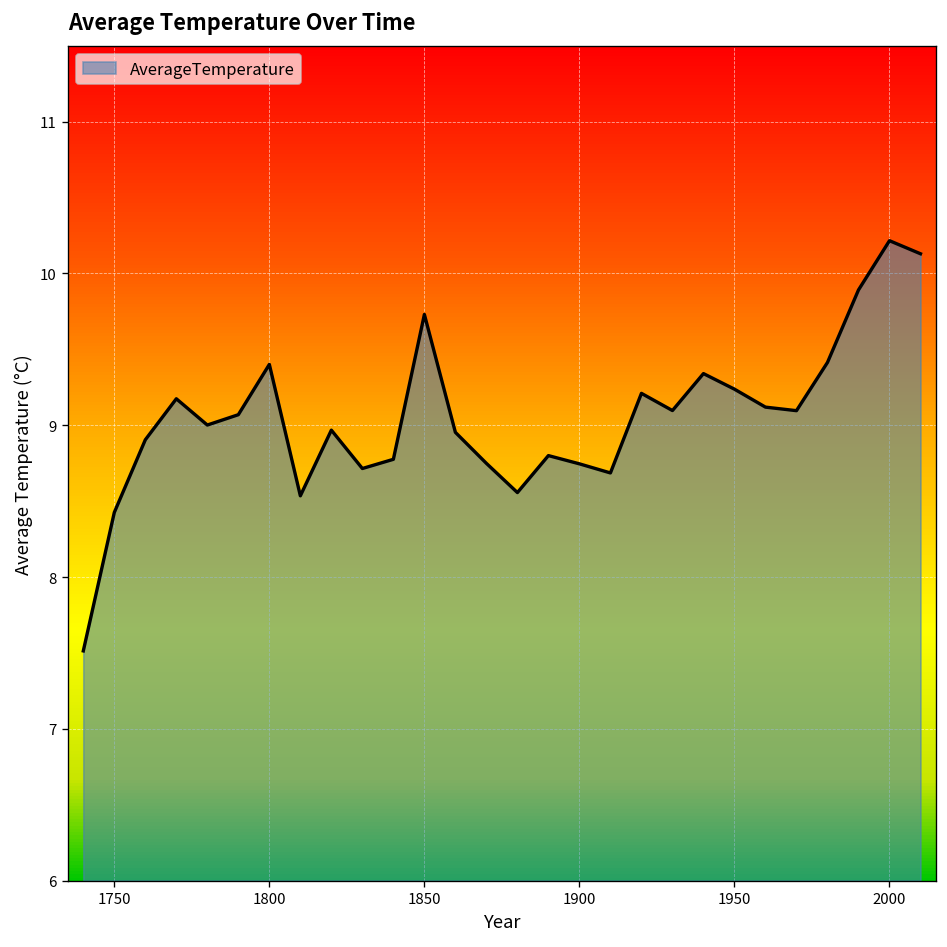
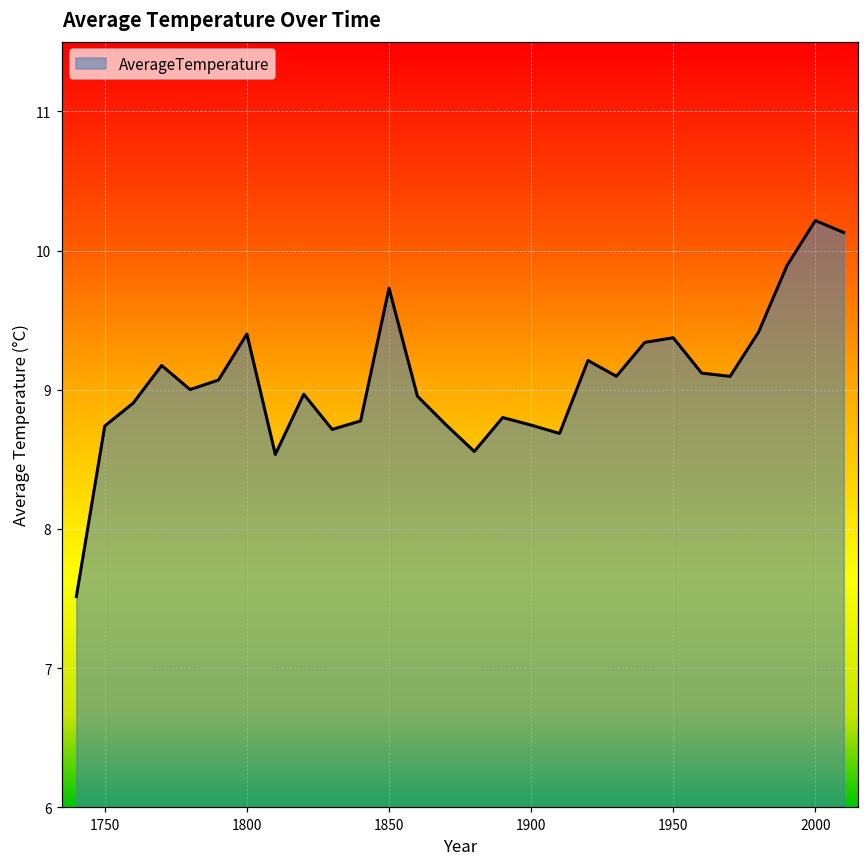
  {
-   "1750": 8.43,
+   "1750": 8.74,
    "1800": 9.40,
    "1850": 9.73,
    "1900": 8.75,
-   "1950": 9.24,
+   "1950": 9.37,
    "2000": 10.22
  }
